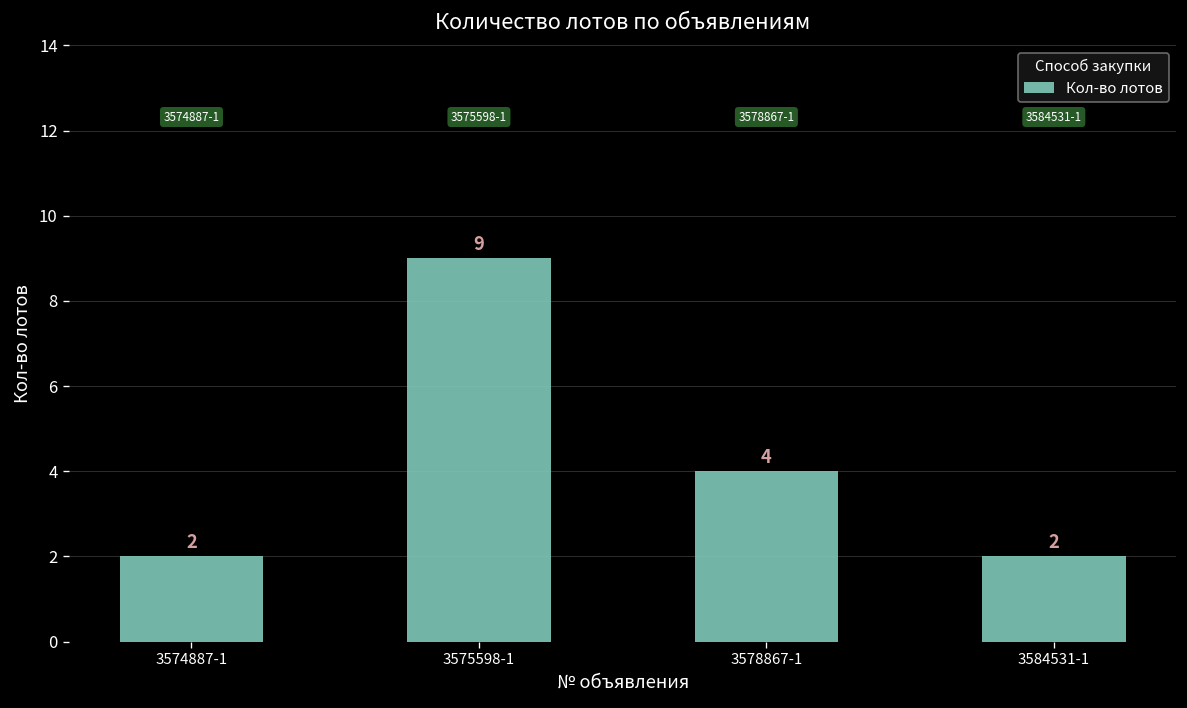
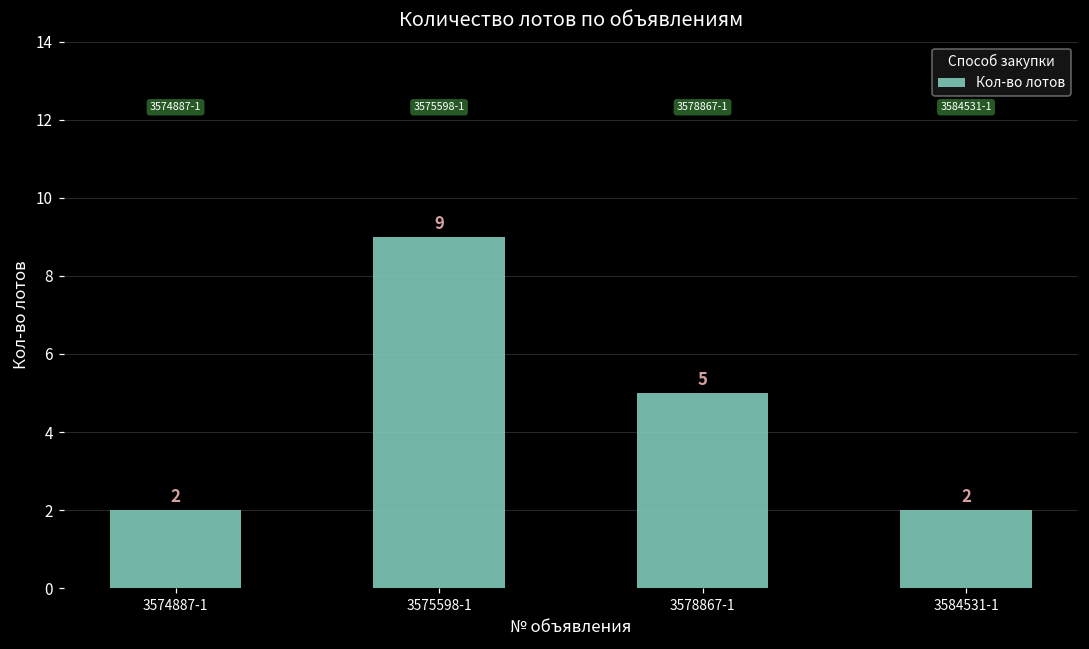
  {
    "3574887-1": 2,
    "3575598-1": 9,
-   "3578867-1": 4,
+   "3578867-1": 5,
    "3584531-1": 2
  }
